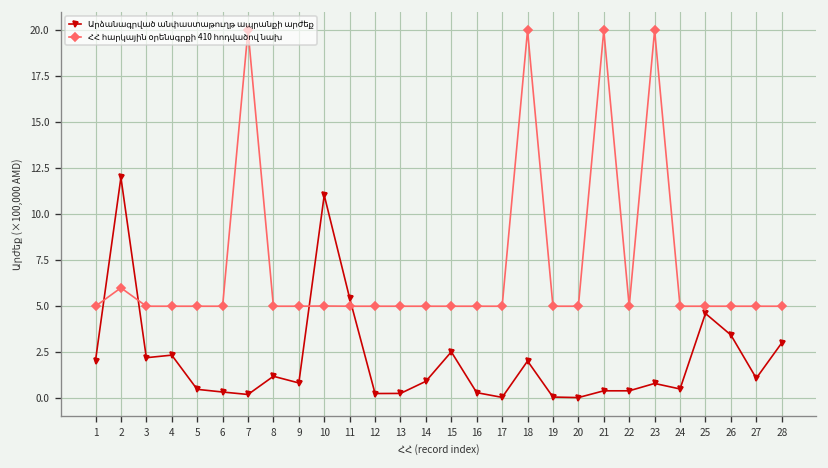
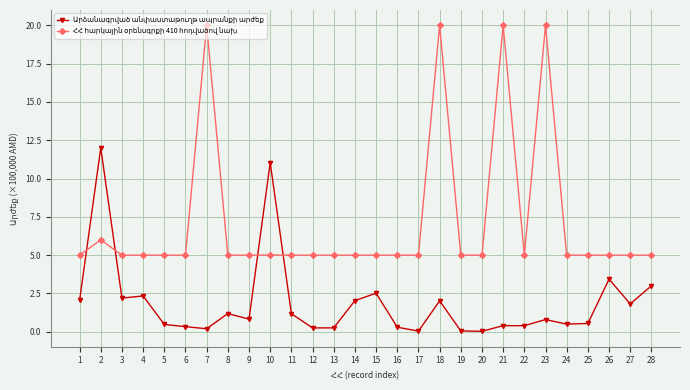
  {
    "Արձանագրված անփաստաթուղթ ապրանքի արժեք": {
      "1": 2.0,
      "2": 12.0,
      "3": 2.2,
      "4": 2.3,
      "5": 0.5,
      "6": 0.3,
      "7": 0.2,
      "8": 1.2,
      "9": 0.8,
      "10": 11.0,
-     "11": 5.4,
+     "11": 1.2,
      "12": 0.3,
      "13": 0.3,
-     "14": 0.9,
+     "14": 2.0,
      "15": 2.5,
      "16": 0.3,
      "17": 0.0,
      "18": 2.0,
      "19": 0.1,
      "20": 0.0,
      "21": 0.4,
      "22": 0.4,
      "23": 0.8,
      "24": 0.5,
-     "25": 4.6,
+     "25": 0.5,
      "26": 3.4,
-     "27": 1.1,
+     "27": 1.8,
      "28": 3.0
    },
    "ՀՀ հարկային օրենսգրքի 410 հոդվածով նախ": {
      "1": 5.0,
      "2": 6.0,
      "3": 5.0,
      "4": 5.0,
      "5": 5.0,
      "6": 5.0,
      "8": 5.0,
      "9": 5.0,
      "10": 5.0,
      "11": 5.0,
      "12": 5.0,
      "13": 5.0,
      "14": 5.0,
      "15": 5.0,
      "16": 5.0,
      "17": 5.0,
      "18": 20.0,
      "19": 5.0,
      "20": 5.0,
      "21": 20.0,
      "22": 5.0,
      "23": 20.0,
      "24": 5.0,
      "25": 5.0,
      "26": 5.0,
      "27": 5.0,
      "28": 5.0
    }
  }
